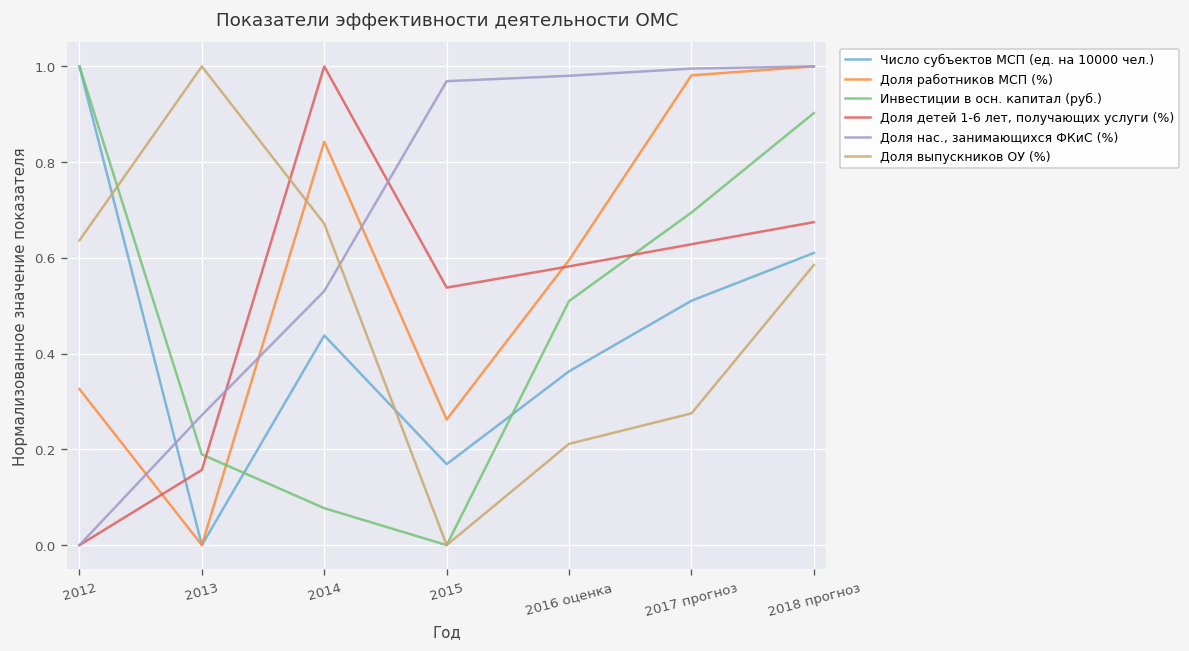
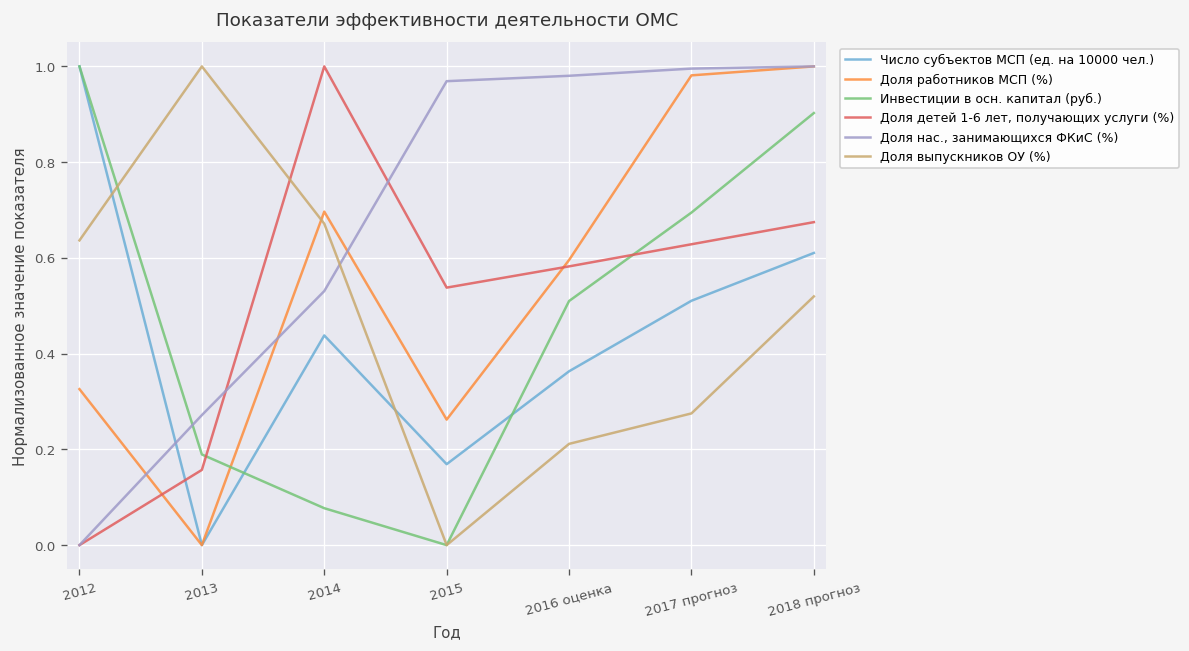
  {
    "Доля работников МСП (%)": {
      "2012": 0.33,
-     "2014": 0.84,
+     "2014": 0.70,
      "2015": 0.26,
      "2016 оценка": 0.60,
      "2017 прогноз": 0.98
    },
    "Инвестиции в осн. капитал (руб.)": {
      "2013": 0.19,
      "2014": 0.08,
      "2016 оценка": 0.51,
      "2017 прогноз": 0.69,
      "2018 прогноз": 0.90
    },
    "Доля детей 1-6 лет, получающих услуги (%)": {
      "2013": 0.16,
      "2014": 1.00,
      "2015": 0.54,
      "2016 оценка": 0.58,
      "2017 прогноз": 0.63,
      "2018 прогноз": 0.67
    },
    "Доля выпускников ОУ (%)": {
      "2012": 0.64,
      "2013": 1.00,
      "2014": 0.67,
      "2016 оценка": 0.21,
      "2017 прогноз": 0.28,
-     "2018 прогноз": 0.59
+     "2018 прогноз": 0.52
    }
  }
